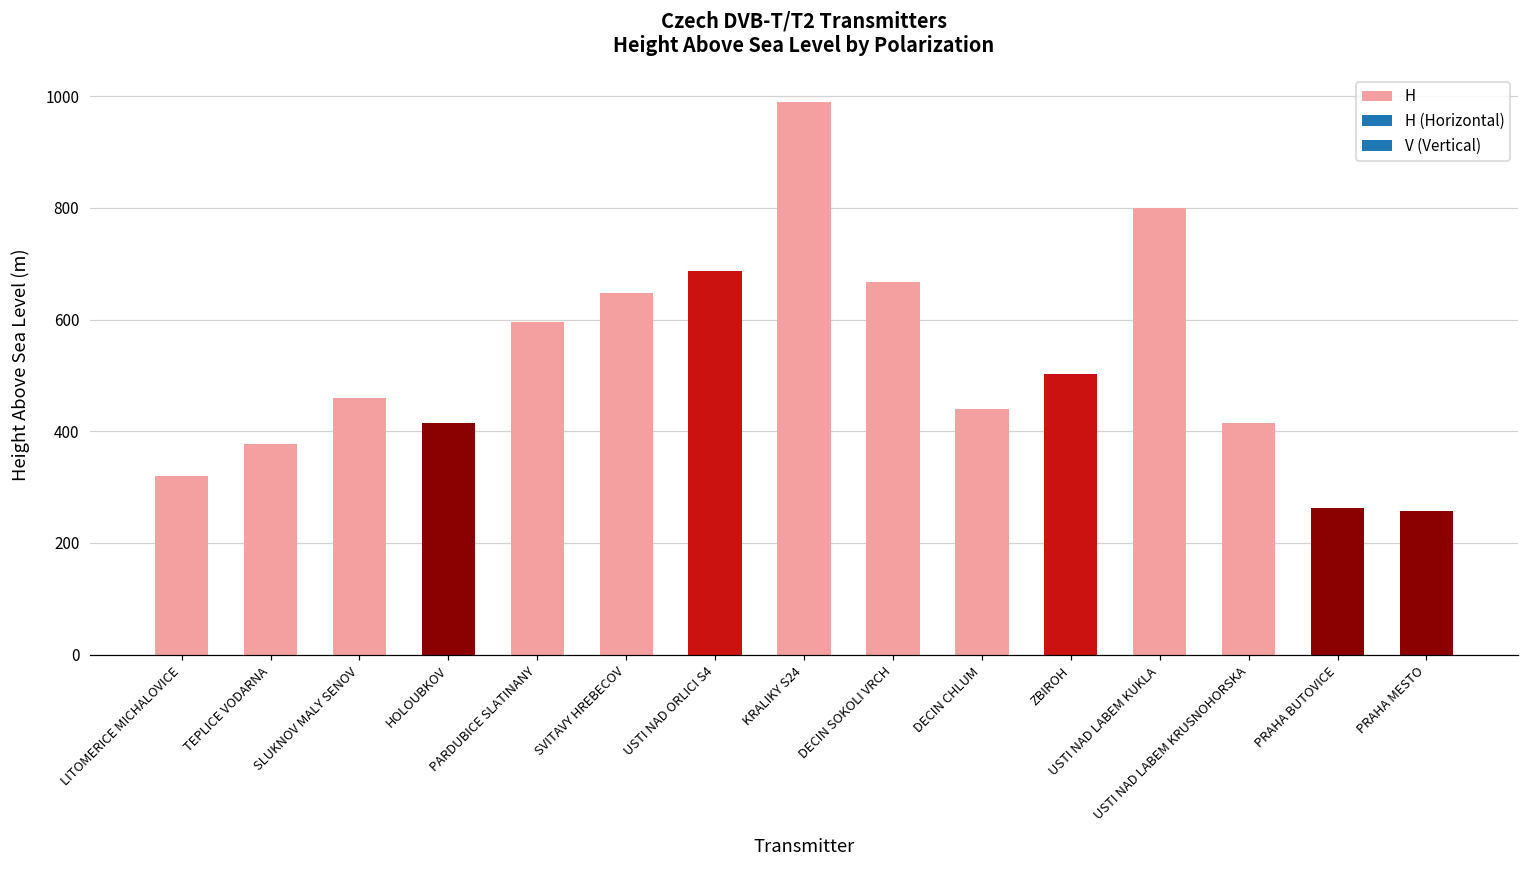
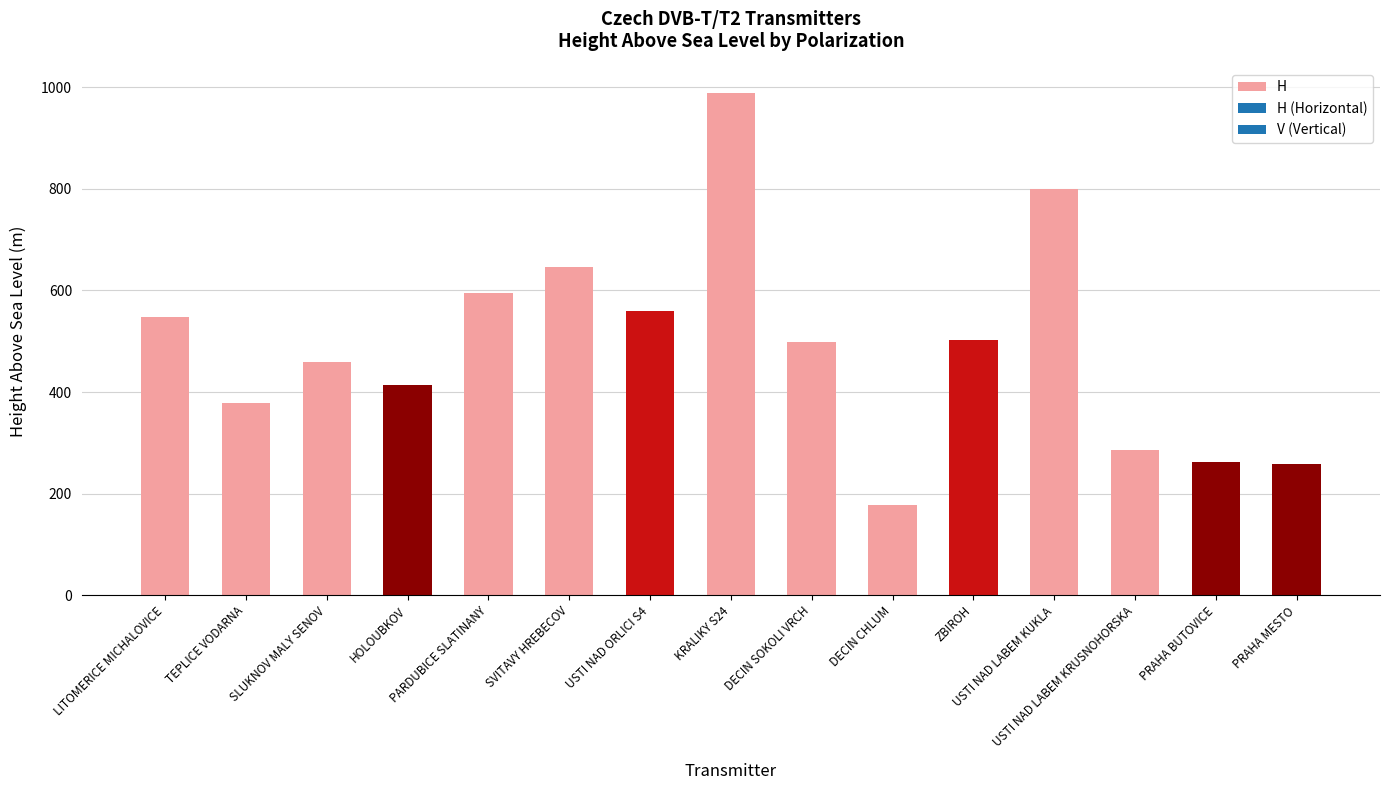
  {
-   "LITOMERICE MICHALOVICE": 320,
+   "LITOMERICE MICHALOVICE": 550,
    "TEPLICE VODARNA": 380,
    "SLUKNOV MALY SENOV": 460,
    "HOLOUBKOV": 410,
    "PARDUBICE SLATINANY": 600,
    "SVITAVY HREBECOV": 650,
-   "USTI NAD ORLICI S4": 690,
+   "USTI NAD ORLICI S4": 560,
    "KRALIKY S24": 990,
-   "DECIN SOKOLI VRCH": 670,
-   "DECIN CHLUM": 440,
+   "DECIN SOKOLI VRCH": 500,
+   "DECIN CHLUM": 180,
    "ZBIROH": 500,
    "USTI NAD LABEM KUKLA": 800,
-   "USTI NAD LABEM KRUSNOHORSKA": 420,
+   "USTI NAD LABEM KRUSNOHORSKA": 290,
    "PRAHA BUTOVICE": 260,
    "PRAHA MESTO": 260
  }
